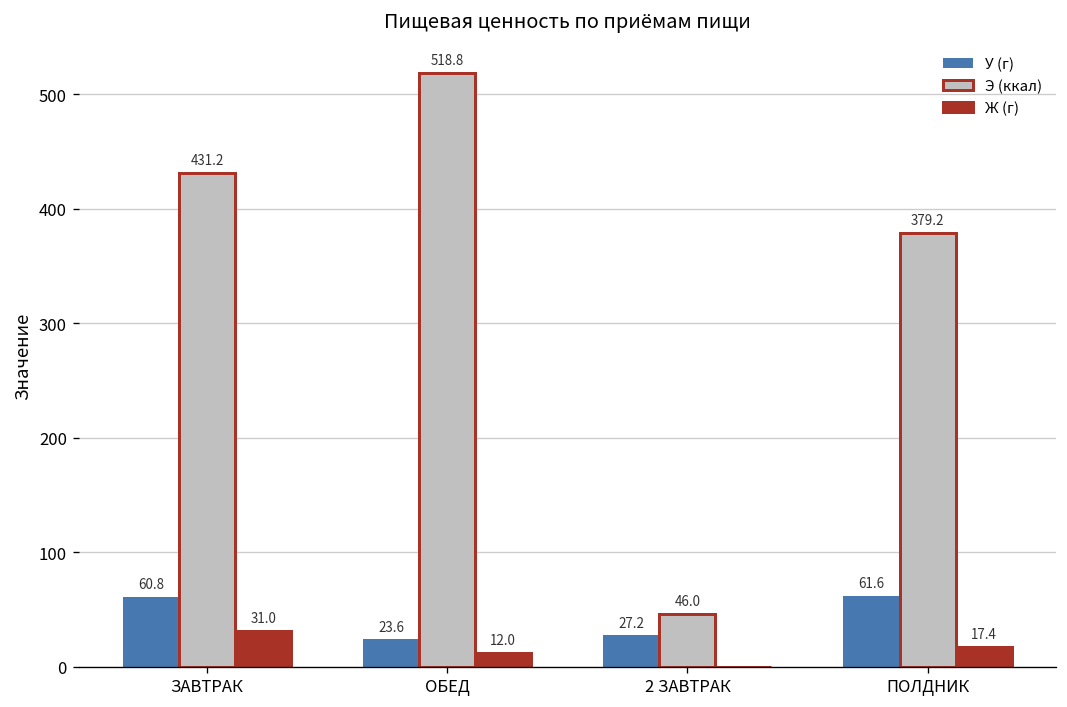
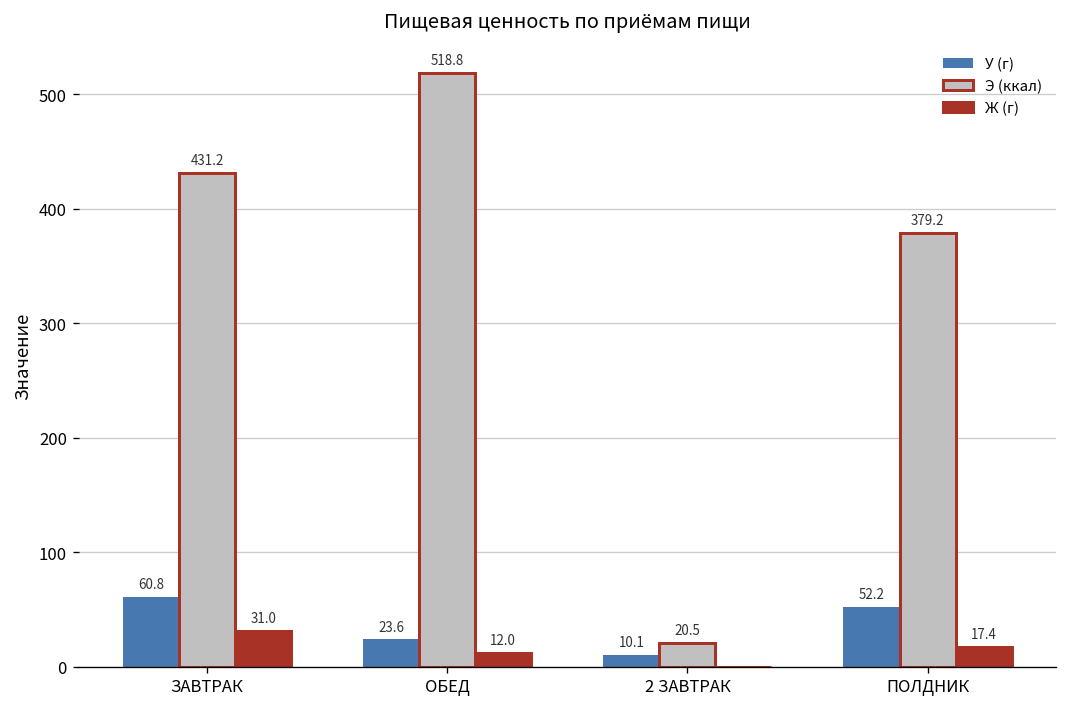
  {
    "У (г)": {
      "ЗАВТРАК": 60.8,
      "ОБЕД": 23.6,
-     "2 ЗАВТРАК": 27.2,
-     "ПОЛДНИК": 61.6
+     "2 ЗАВТРАК": 10.1,
+     "ПОЛДНИК": 52.2
    },
    "Э (ккал)": {
      "ЗАВТРАК": 431.2,
      "ОБЕД": 518.8,
-     "2 ЗАВТРАК": 46.0,
+     "2 ЗАВТРАК": 20.5,
      "ПОЛДНИК": 379.2
    },
    "Ж (г)": {
      "ЗАВТРАК": 31.0,
      "ОБЕД": 12.0,
      "ПОЛДНИК": 17.4
    }
  }
